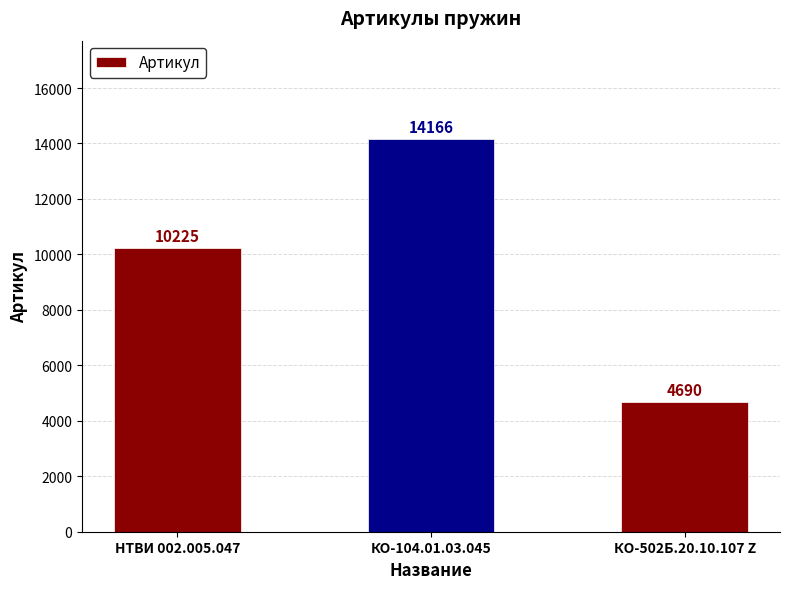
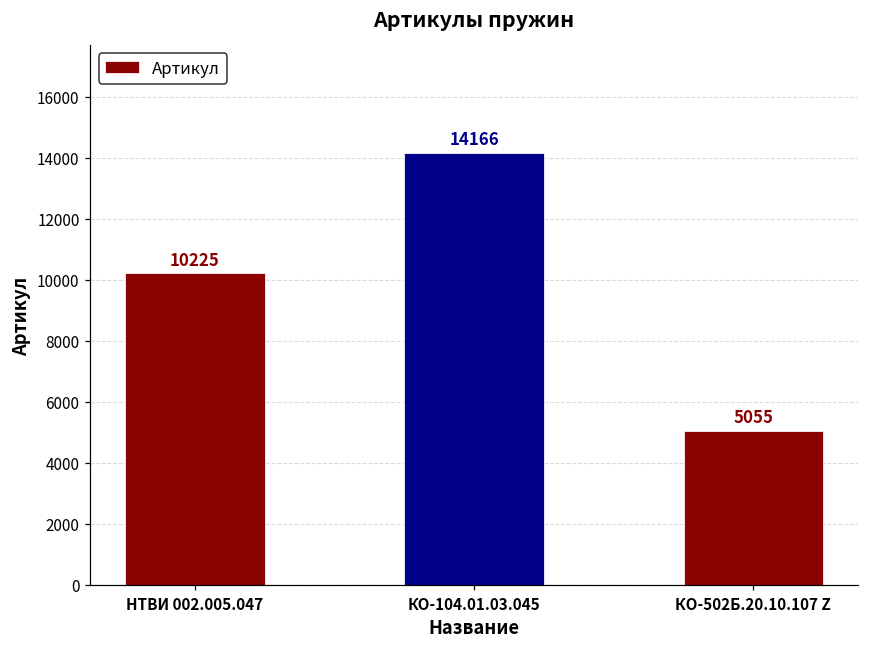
  {
    "НТВИ 002.005.047": 10225,
    "КО-104.01.03.045": 14166,
-   "КО-502Б.20.10.107 Z": 4690
+   "КО-502Б.20.10.107 Z": 5055
  }
